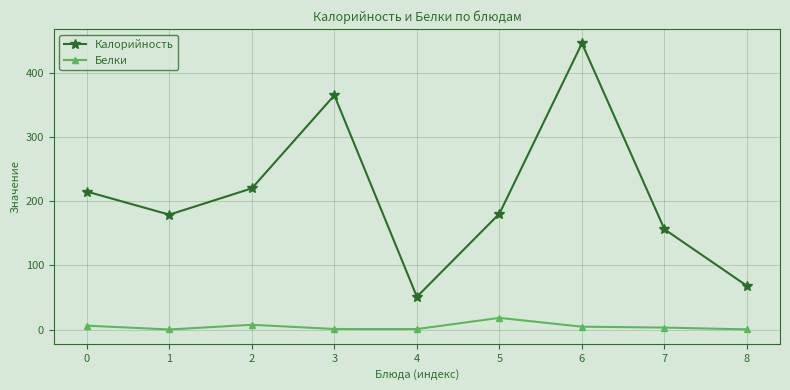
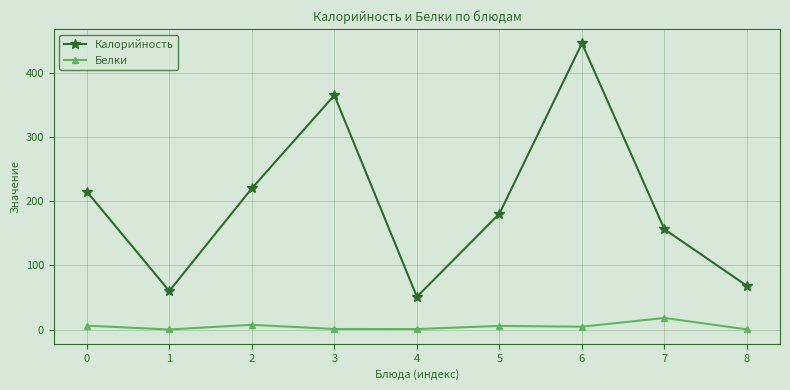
  {
    "Калорийность": {
      "0": 220,
-     "1": 180,
+     "1": 60,
      "2": 220,
      "3": 370,
      "4": 50,
      "5": 180,
      "6": 450,
      "7": 160,
      "8": 70
    },
    "Белки": {
      "0": 10,
      "1": 0,
      "2": 10,
      "3": 0,
      "4": 0,
-     "5": 20,
+     "5": 10,
      "6": 0,
-     "7": 0,
+     "7": 20,
      "8": 0
    }
  }
